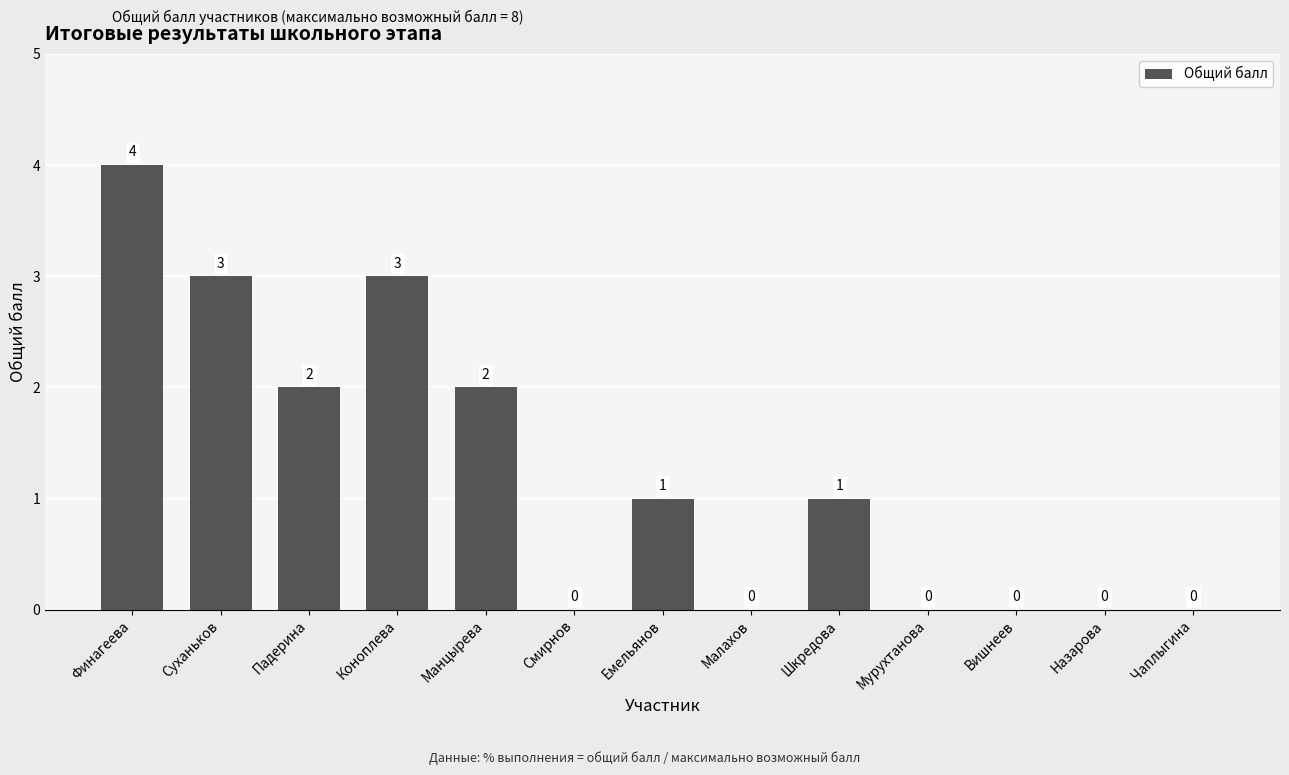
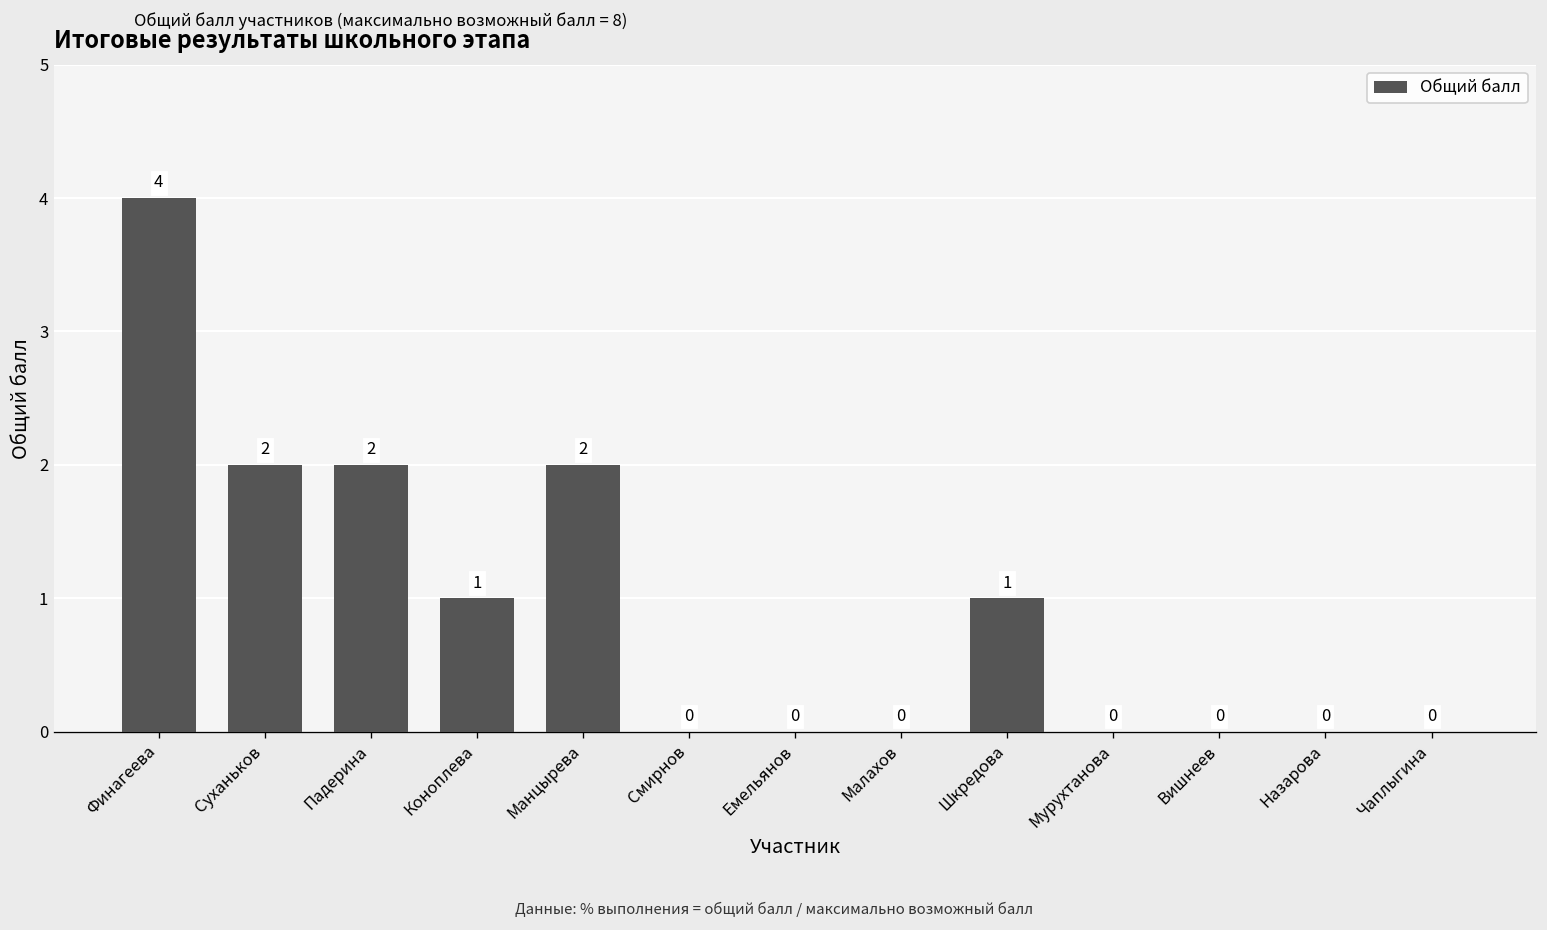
  {
-   "Суханьков": 3,
-   "Коноплева": 3,
-   "Емельянов": 1
+   "Суханьков": 2,
+   "Коноплева": 1,
+   "Емельянов": 0
  }
